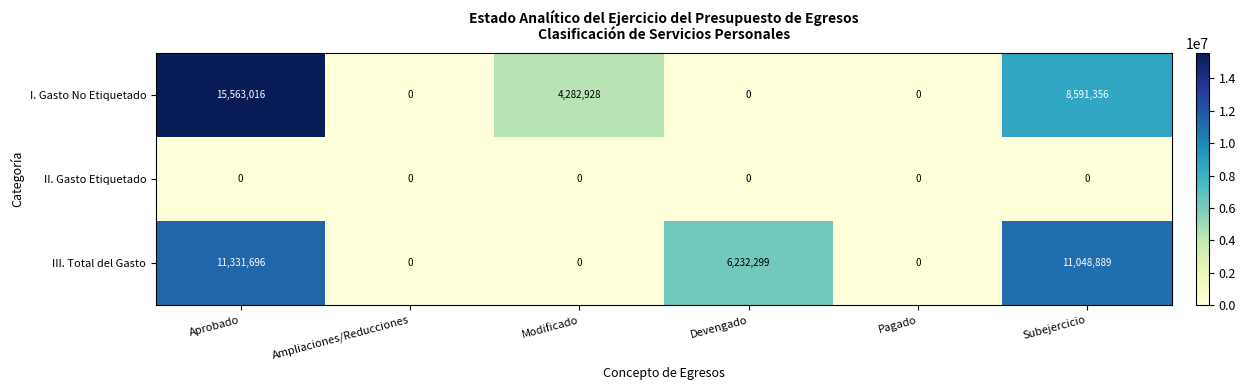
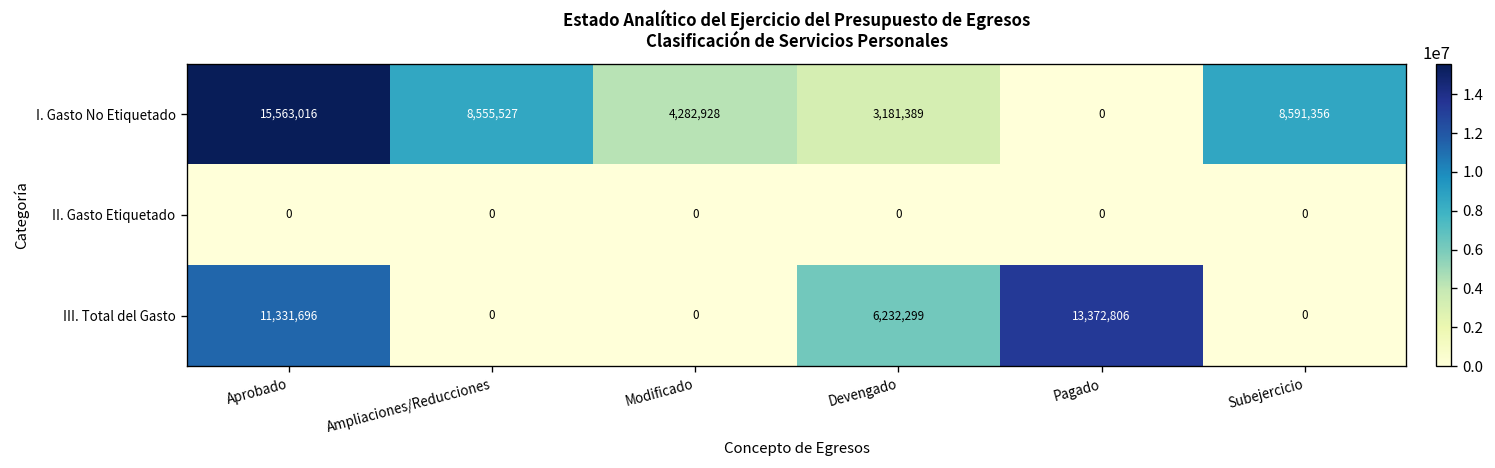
  {
    "I. Gasto No Etiquetado": {
      "Aprobado": "15,563,016",
-     "Ampliaciones/Reducciones": "0",
+     "Ampliaciones/Reducciones": "8,555,527",
      "Modificado": "4,282,928",
-     "Devengado": "0",
+     "Devengado": "3,181,389",
      "Pagado": "0",
      "Subejercicio": "8,591,356"
    },
    "II. Gasto Etiquetado": {
      "Aprobado": "0",
      "Ampliaciones/Reducciones": "0",
      "Modificado": "0",
      "Devengado": "0",
      "Pagado": "0",
      "Subejercicio": "0"
    },
    "III. Total del Gasto": {
      "Aprobado": "11,331,696",
      "Ampliaciones/Reducciones": "0",
      "Modificado": "0",
      "Devengado": "6,232,299",
-     "Pagado": "0",
-     "Subejercicio": "11,048,889"
+     "Pagado": "13,372,806",
+     "Subejercicio": "0"
    }
  }
